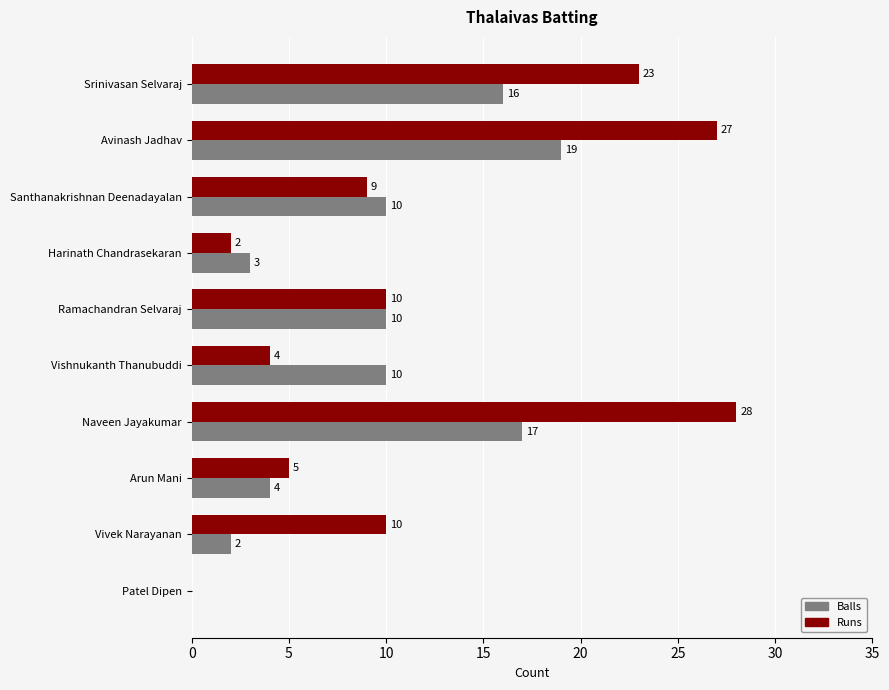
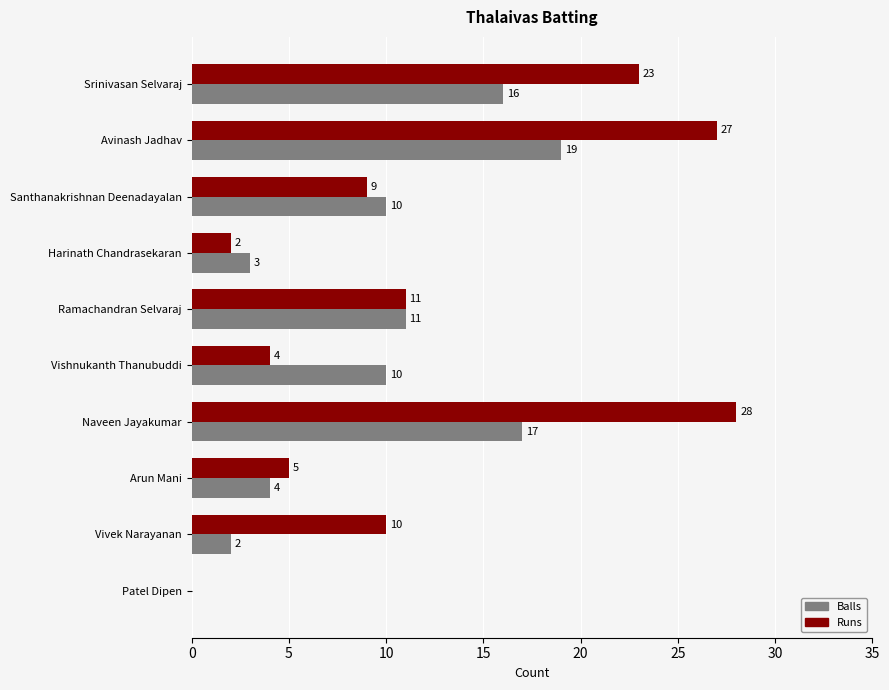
  {
    "Balls": {
      "Srinivasan Selvaraj": 16,
      "Avinash Jadhav": 19,
      "Santhanakrishnan Deenadayalan": 10,
      "Harinath Chandrasekaran": 3,
-     "Ramachandran Selvaraj": 10,
+     "Ramachandran Selvaraj": 11,
      "Vishnukanth Thanubuddi": 10,
      "Naveen Jayakumar": 17,
      "Arun Mani": 4,
      "Vivek Narayanan": 2
    },
    "Runs": {
      "Srinivasan Selvaraj": 23,
      "Avinash Jadhav": 27,
      "Santhanakrishnan Deenadayalan": 9,
      "Harinath Chandrasekaran": 2,
-     "Ramachandran Selvaraj": 10,
+     "Ramachandran Selvaraj": 11,
      "Vishnukanth Thanubuddi": 4,
      "Naveen Jayakumar": 28,
      "Arun Mani": 5,
      "Vivek Narayanan": 10
    }
  }
